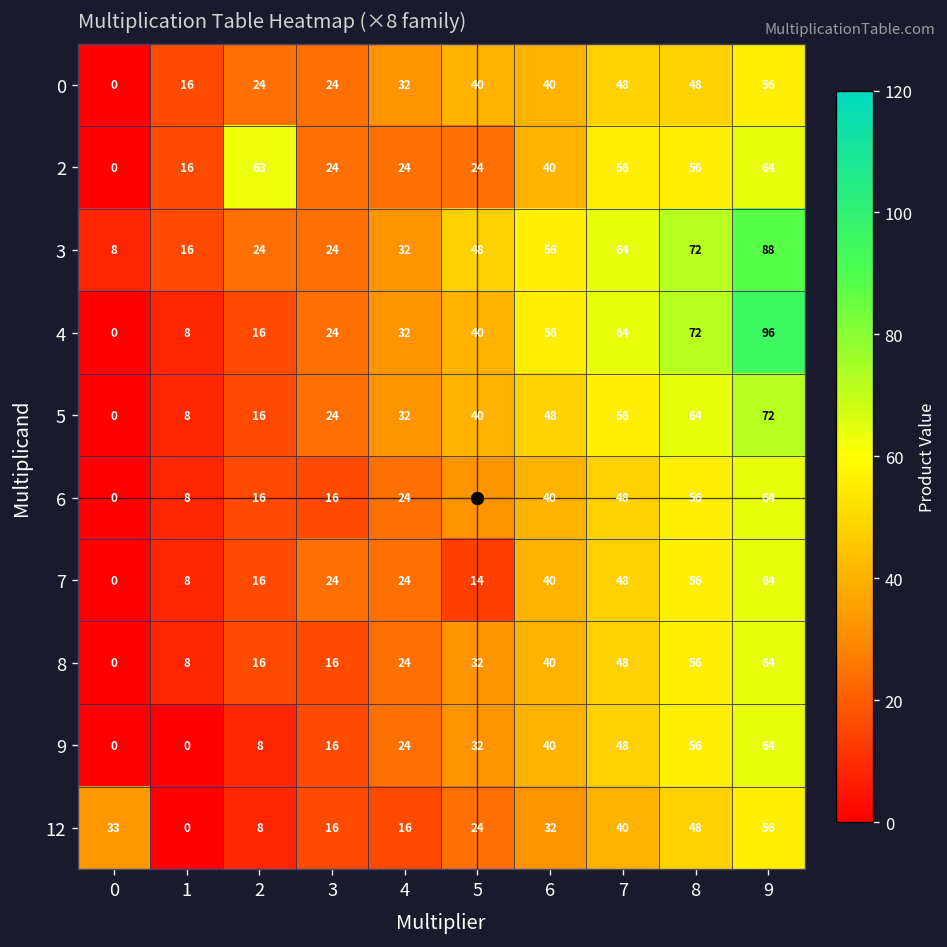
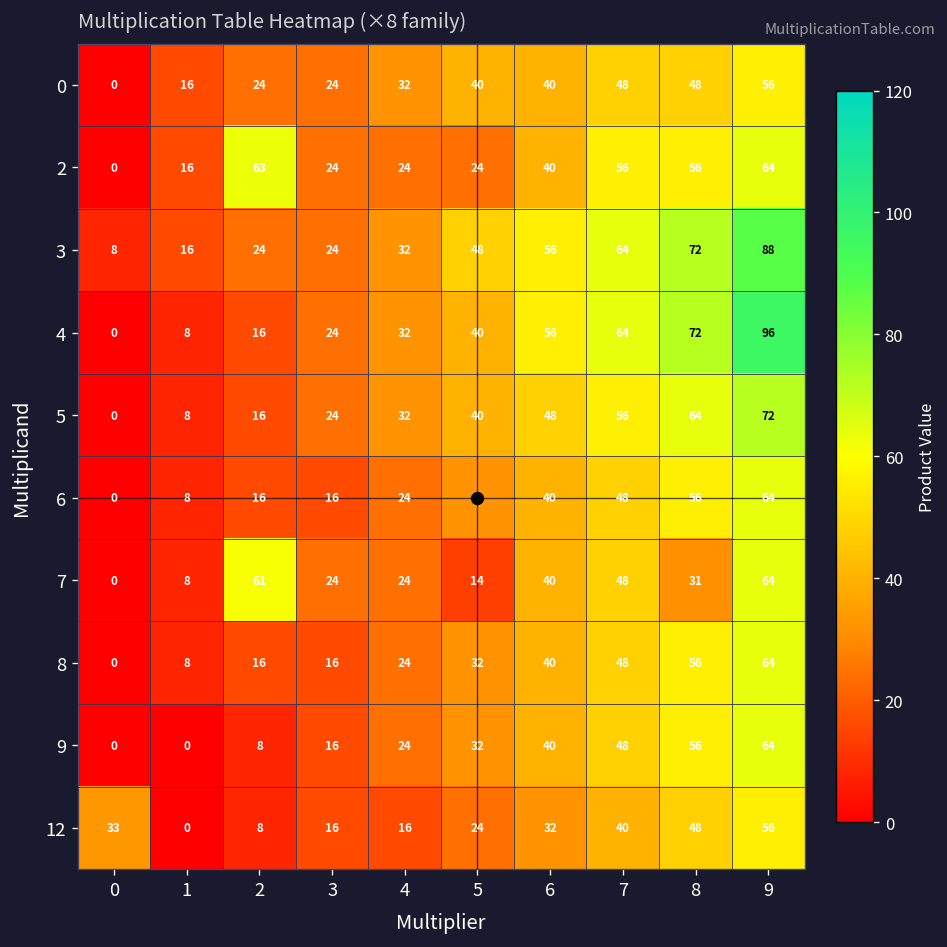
  {
    "0": {
      "0": 0,
      "1": 16,
      "2": 24,
      "3": 24,
      "4": 32,
      "5": 40,
      "6": 40,
      "7": 48,
      "8": 48,
      "9": 56
    },
    "2": {
      "0": 0,
      "1": 16,
      "2": 63,
      "3": 24,
      "4": 24,
      "5": 24,
      "6": 40,
      "7": 56,
      "8": 56,
      "9": 64
    },
    "3": {
      "0": 8,
      "1": 16,
      "2": 24,
      "3": 24,
      "4": 32,
      "5": 48,
      "6": 56,
      "7": 64,
      "8": 72,
      "9": 88
    },
    "4": {
      "0": 0,
      "1": 8,
      "2": 16,
      "3": 24,
      "4": 32,
      "5": 40,
      "6": 56,
      "7": 64,
      "8": 72,
      "9": 96
    },
    "5": {
      "0": 0,
      "1": 8,
      "2": 16,
      "3": 24,
      "4": 32,
      "5": 40,
      "6": 48,
      "7": 56,
      "8": 64,
      "9": 72
    },
    "6": {
      "0": 0,
      "1": 8,
      "2": 16,
      "3": 16,
      "4": 24,
      "6": 40,
      "7": 48,
      "8": 56,
      "9": 64
    },
    "7": {
      "0": 0,
      "1": 8,
-     "2": 16,
+     "2": 61,
      "3": 24,
      "4": 24,
      "5": 14,
      "6": 40,
      "7": 48,
-     "8": 56,
+     "8": 31,
      "9": 64
    },
    "8": {
      "0": 0,
      "1": 8,
      "2": 16,
      "3": 16,
      "4": 24,
      "5": 32,
      "6": 40,
      "7": 48,
      "8": 56,
      "9": 64
    },
    "9": {
      "0": 0,
      "1": 0,
      "2": 8,
      "3": 16,
      "4": 24,
      "5": 32,
      "6": 40,
      "7": 48,
      "8": 56,
      "9": 64
    },
    "12": {
      "0": 33,
      "1": 0,
      "2": 8,
      "3": 16,
      "4": 16,
      "5": 24,
      "6": 32,
      "7": 40,
      "8": 48,
      "9": 56
    }
  }
